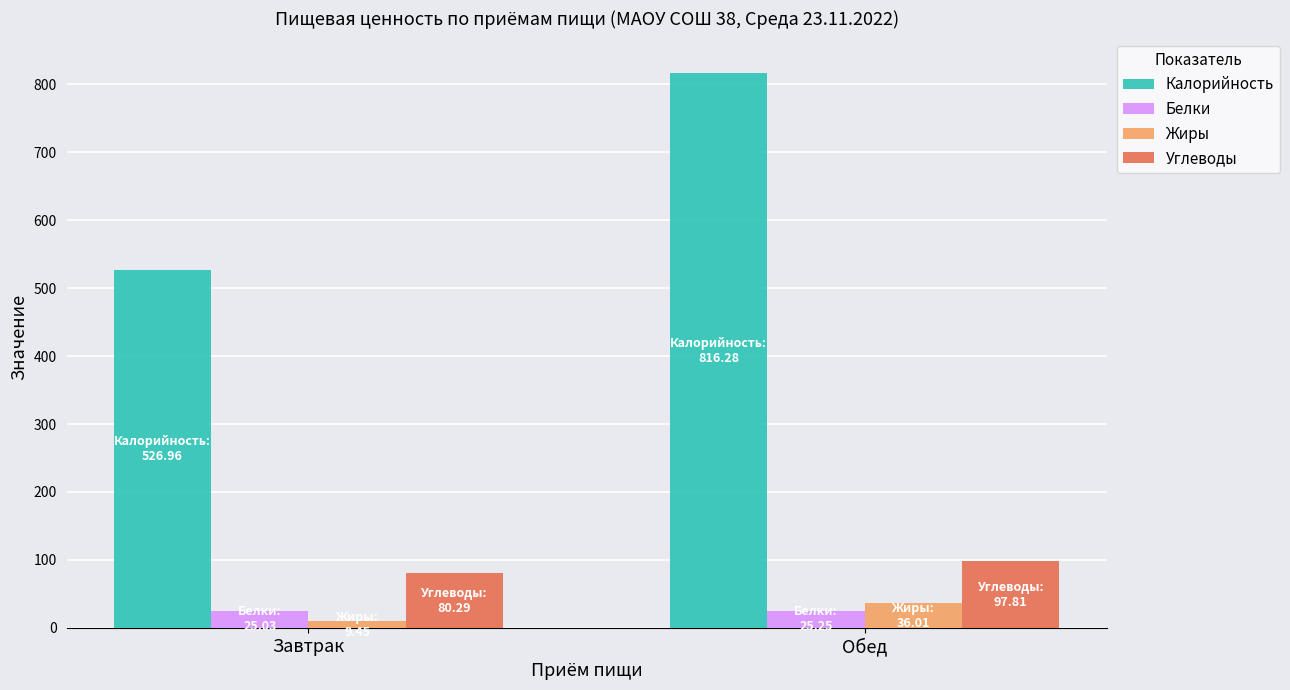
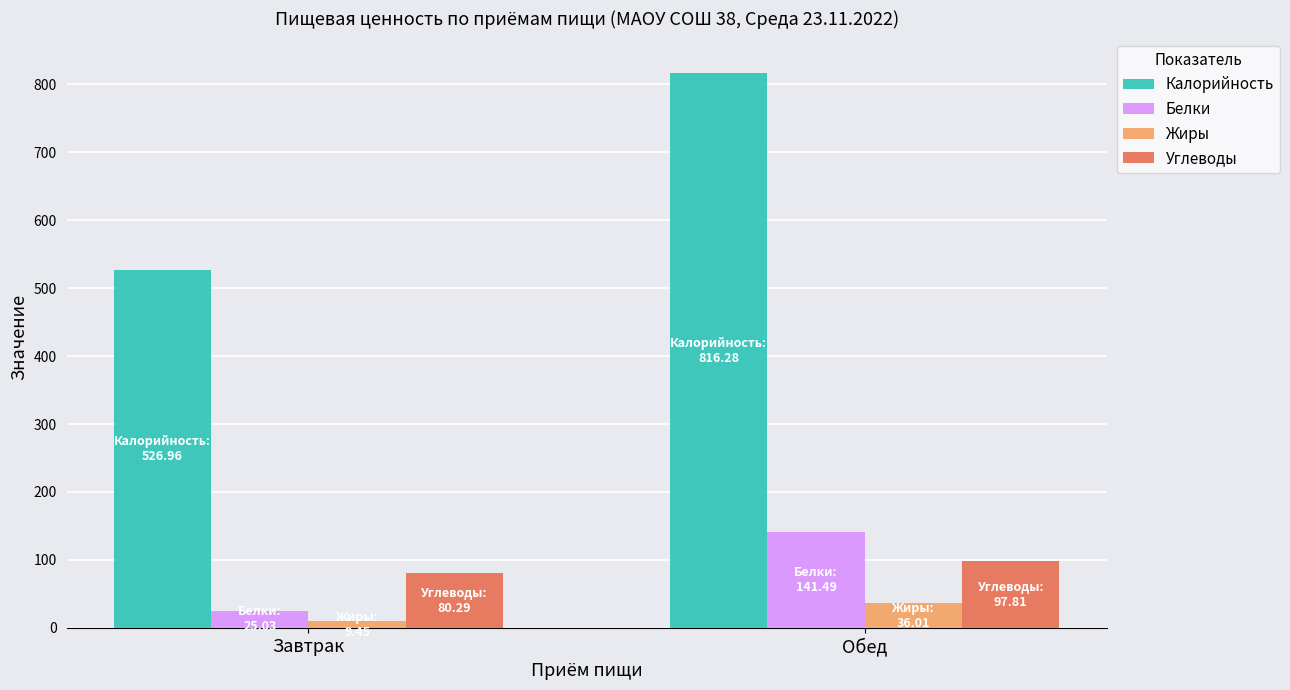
  {
    "Калорийность": {
      "Завтрак": 526.96,
      "Обед": 816.28
    },
    "Белки": {
      "Завтрак": 25.03,
-     "Обед": 25.25
+     "Обед": 141.49
    }
  }
